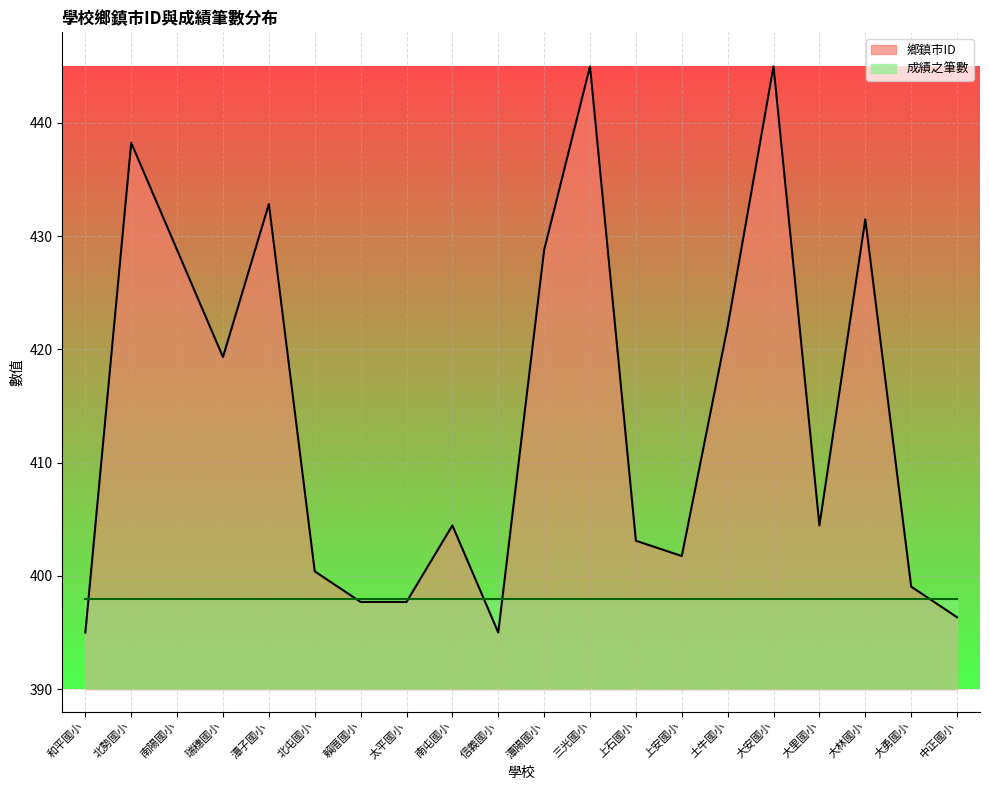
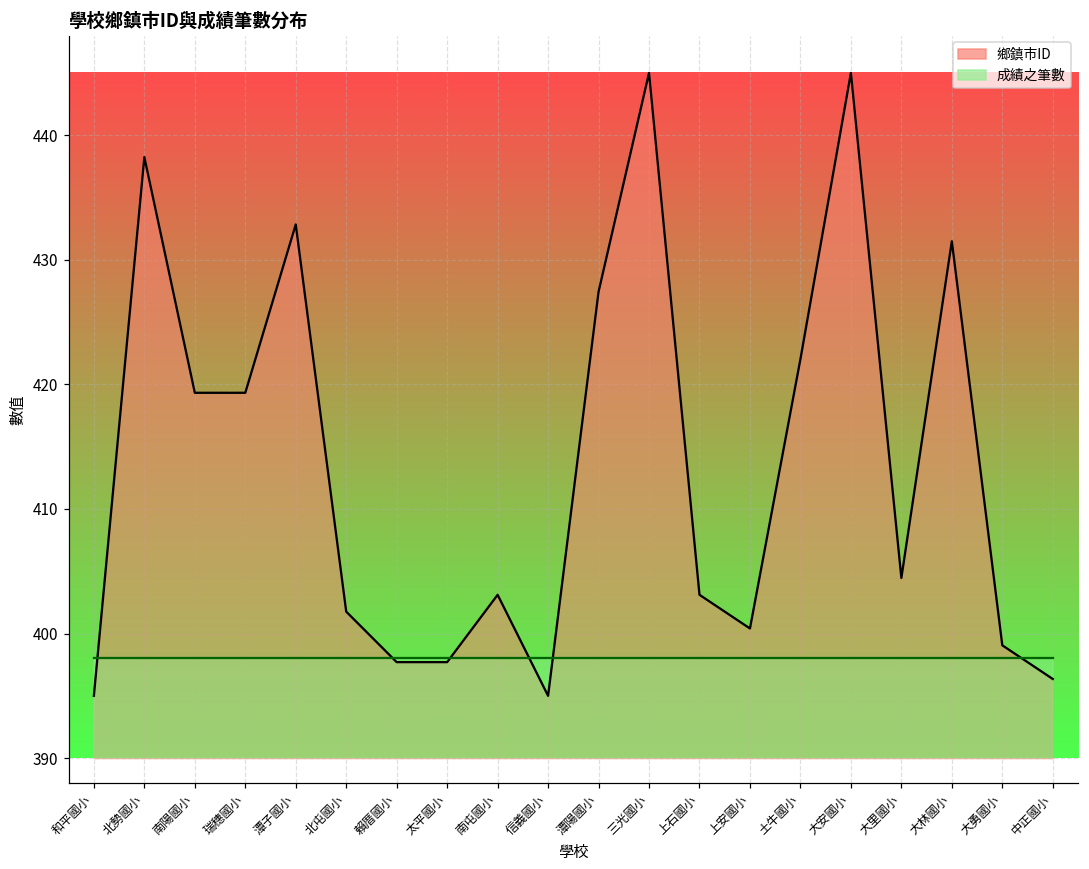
  {
    "鄉鎮市ID": {
      "和平國小": 395.0,
      "北勢國小": 438.2,
-     "南陽國小": 428.8,
+     "南陽國小": 419.3,
      "瑞穗國小": 419.3,
      "潭子國小": 432.8,
-     "北屯國小": 400.4,
+     "北屯國小": 401.8,
      "賴厝國小": 397.7,
      "太平國小": 397.7,
-     "南屯國小": 404.5,
+     "南屯國小": 403.1,
      "信義國小": 395.0,
-     "潭陽國小": 428.8,
+     "潭陽國小": 427.4,
      "三光國小": 445.0,
      "上石國小": 403.1,
-     "上安國小": 401.8,
+     "上安國小": 400.4,
      "土牛國小": 422.0,
      "大安國小": 445.0,
      "大里國小": 404.5,
      "大林國小": 431.5,
      "大勇國小": 399.1,
      "中正國小": 396.4
    },
    "成績之筆數": {
      "和平國小": 398.0,
      "北勢國小": 398.0,
      "南陽國小": 398.0,
      "瑞穗國小": 398.0,
      "潭子國小": 398.0,
      "北屯國小": 398.0,
      "賴厝國小": 398.0,
      "太平國小": 398.0,
      "南屯國小": 398.0,
      "信義國小": 398.0,
      "潭陽國小": 398.0,
      "三光國小": 398.0,
      "上石國小": 398.0,
      "上安國小": 398.0,
      "土牛國小": 398.0,
      "大安國小": 398.0,
      "大里國小": 398.0,
      "大林國小": 398.0,
      "大勇國小": 398.0,
      "中正國小": 398.0
    }
  }
